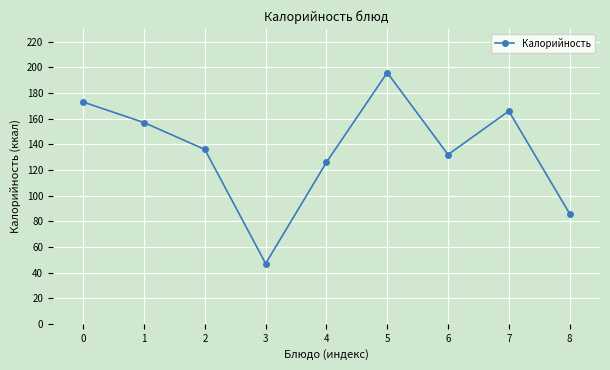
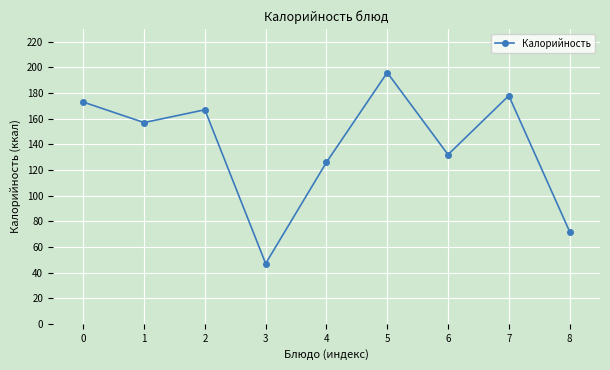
  {
    "0": 173,
    "1": 157,
-   "2": 136,
+   "2": 167,
    "3": 47,
    "4": 126,
    "5": 196,
    "6": 132,
-   "7": 166,
-   "8": 86
+   "7": 178,
+   "8": 72
  }
